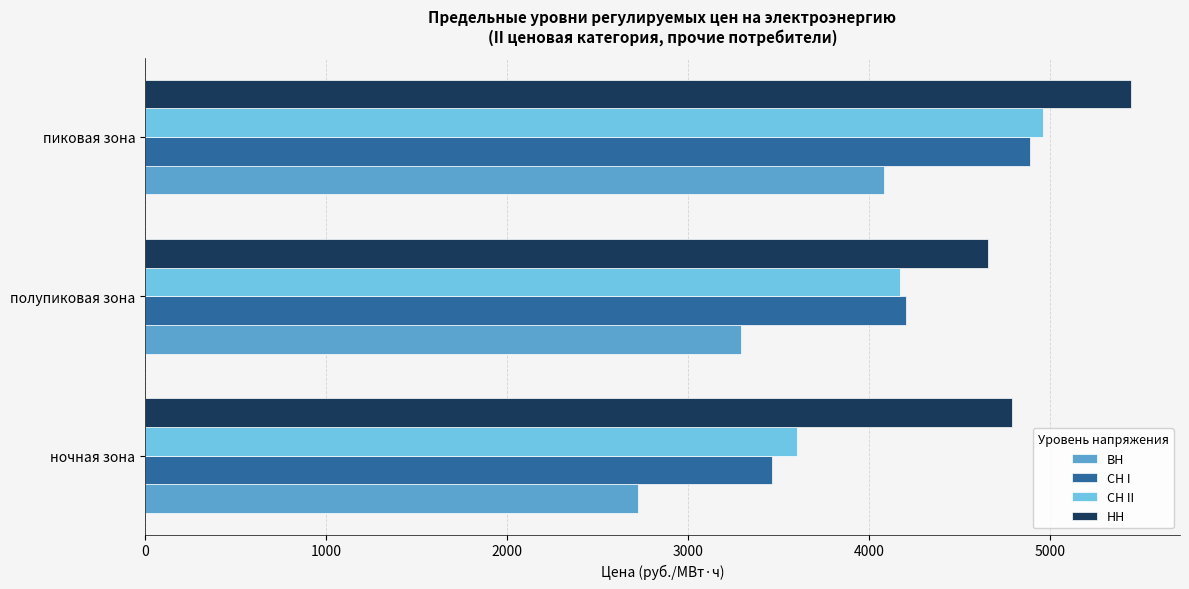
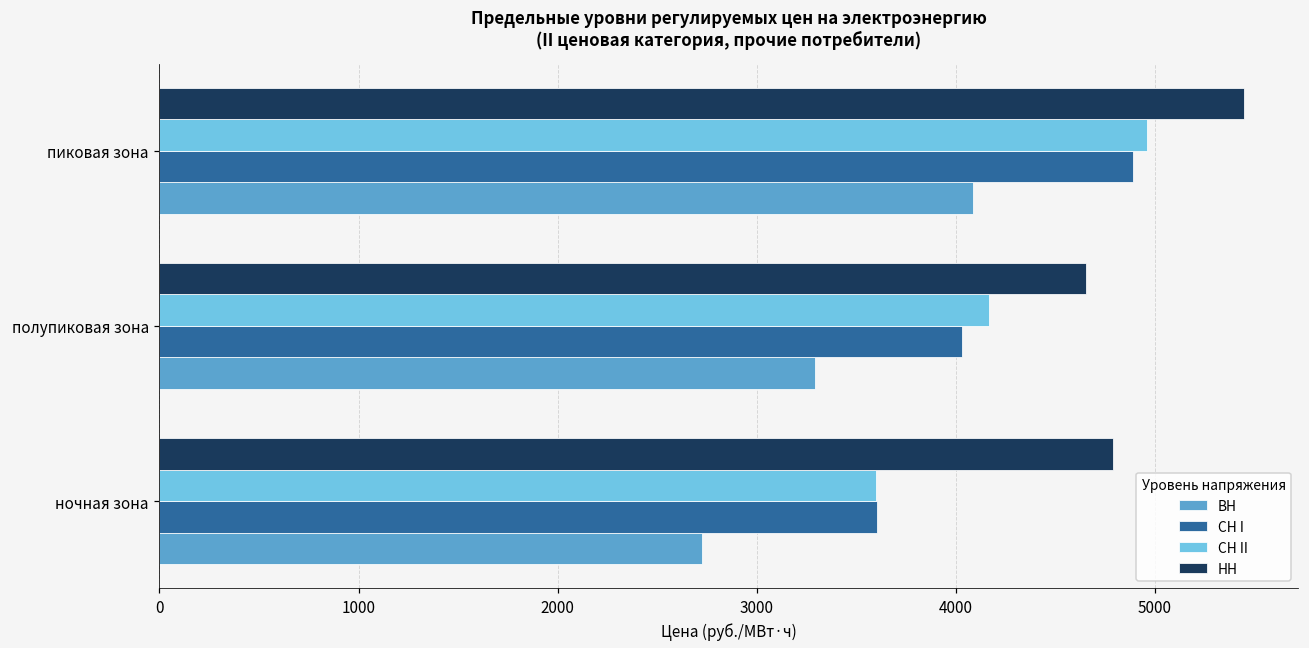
  {
    "СН I": {
      "пиковая зона": 4890,
-     "полупиковая зона": 4210,
-     "ночная зона": 3460
+     "полупиковая зона": 4030,
+     "ночная зона": 3610
    },
    "НН": {
      "пиковая зона": 5450,
      "полупиковая зона": 4660,
      "ночная зона": 4790
    }
  }
